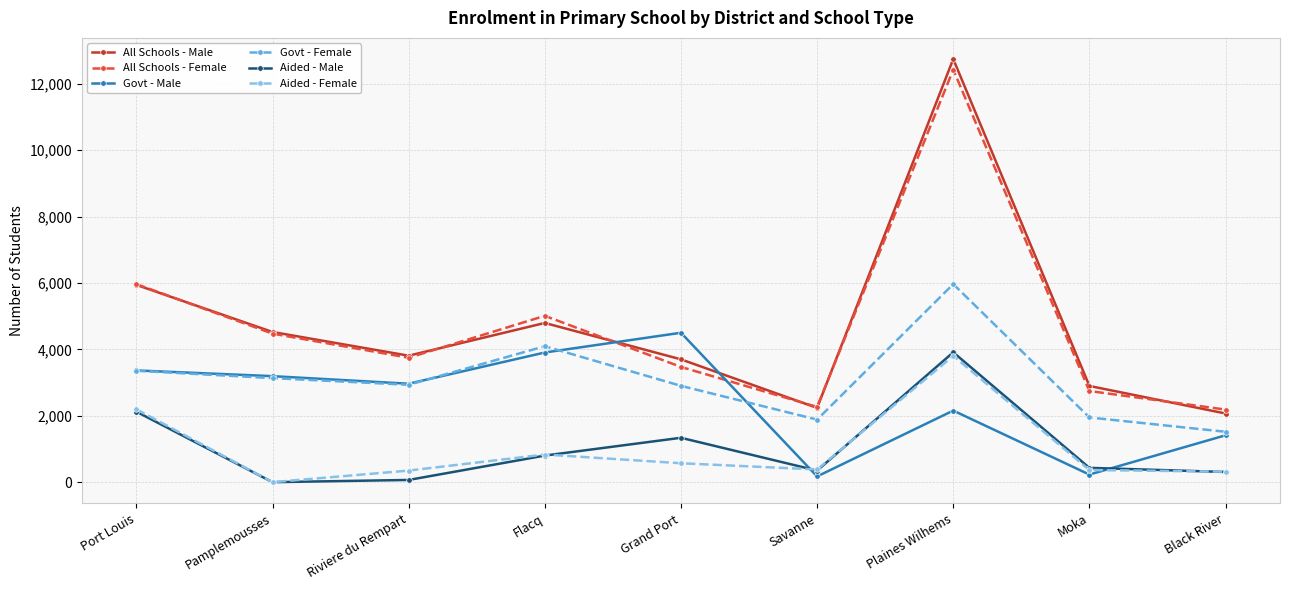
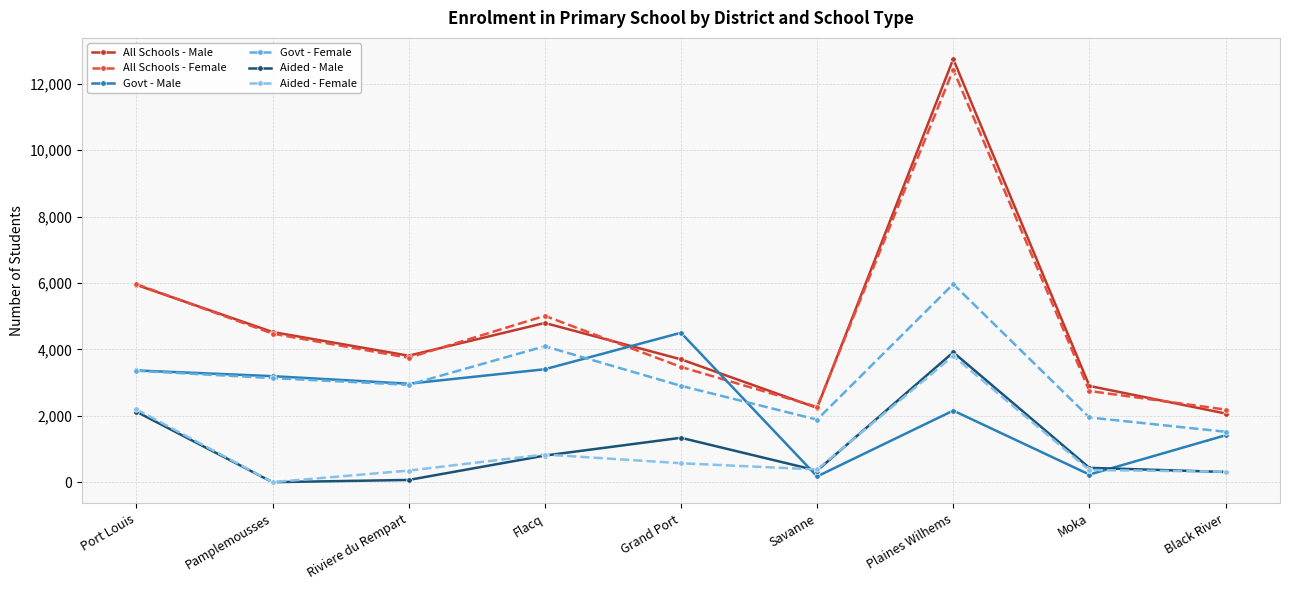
  {
    "Govt - Male": {
-     "Flacq": "3,900",
+     "Flacq": "3,400",
      "Grand Port": "4,500",
      "Savanne": "200",
      "Plaines Wilhems": "2,200",
      "Moka": "200",
      "Black River": "1,400"
    },
    "Aided - Male": {
      "Riviere du Rempart": "100",
      "Grand Port": "1,300",
      "Plaines Wilhems": "3,900"
    }
  }
